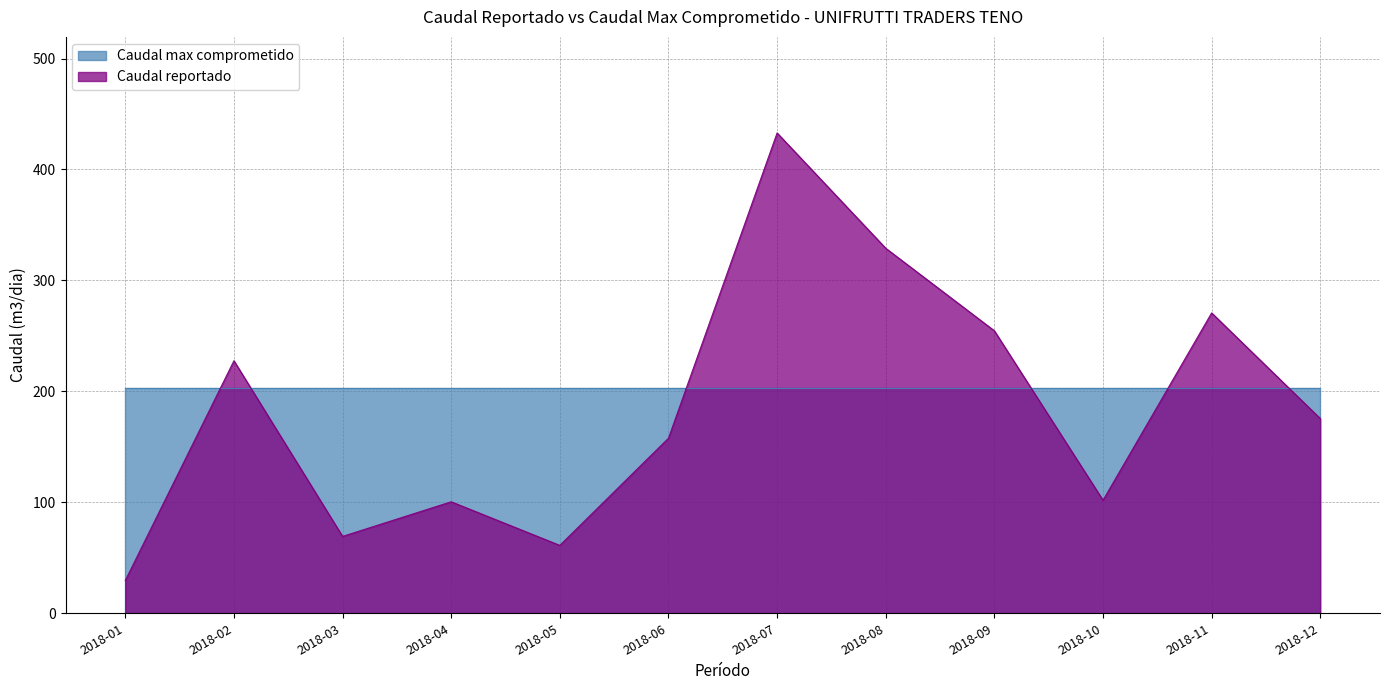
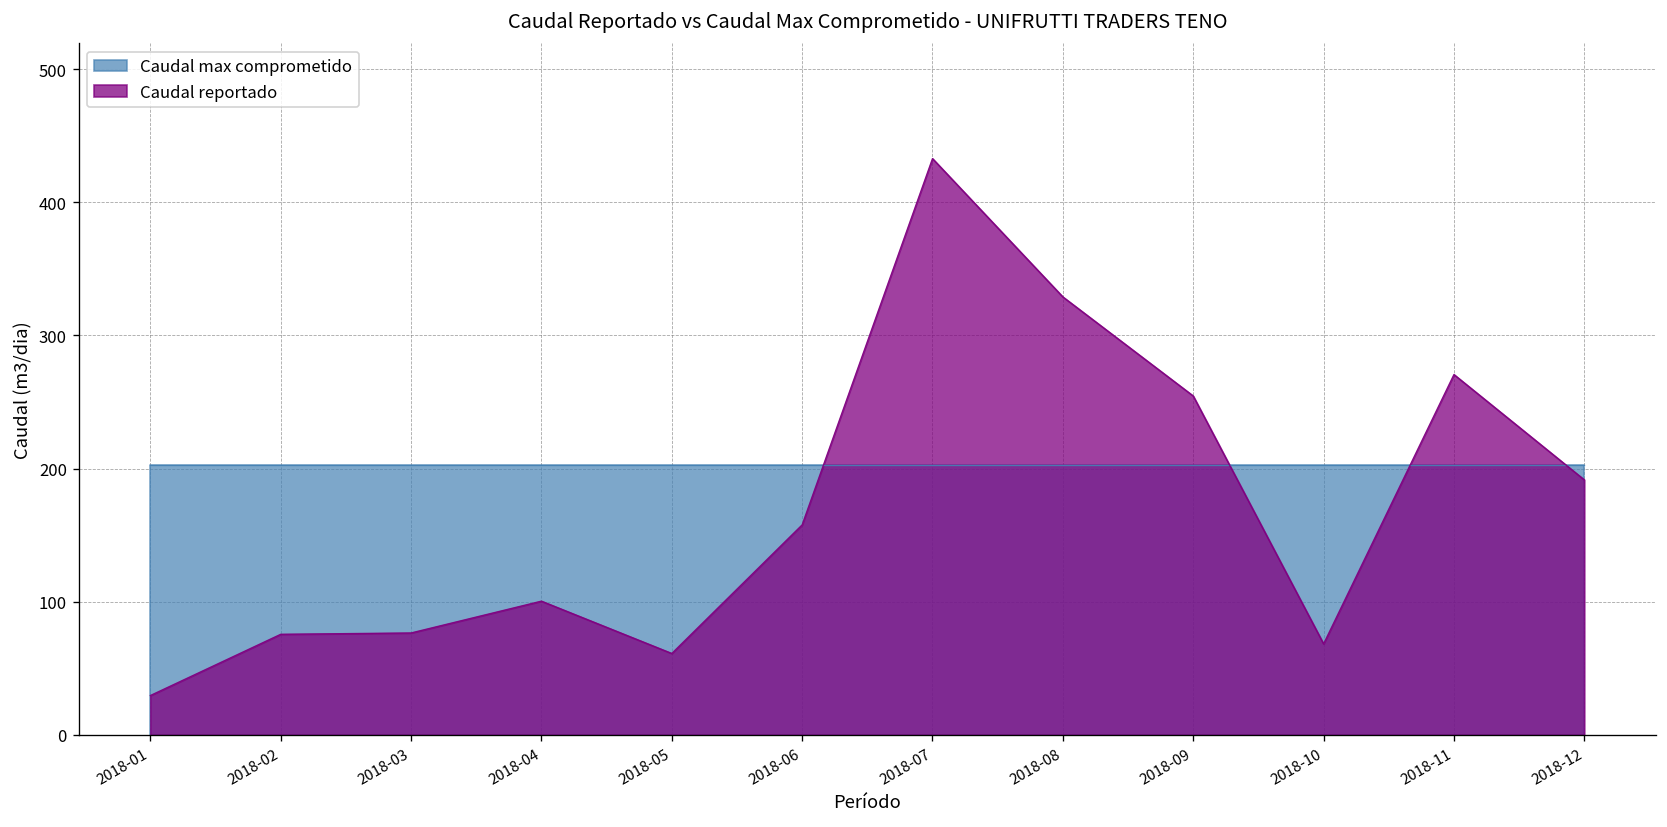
  {
    "Caudal max comprometido": {
      "2018-01": 203,
      "2018-02": 203,
      "2018-03": 203,
      "2018-04": 203,
      "2018-05": 203,
      "2018-06": 203,
      "2018-07": 203,
      "2018-08": 203,
      "2018-09": 203,
      "2018-10": 203,
      "2018-11": 203,
      "2018-12": 203
    },
    "Caudal reportado": {
      "2018-01": 30,
-     "2018-02": 228,
-     "2018-03": 69,
+     "2018-02": 76,
+     "2018-03": 77,
      "2018-04": 101,
      "2018-05": 61,
      "2018-06": 158,
      "2018-07": 433,
      "2018-08": 329,
      "2018-09": 255,
-     "2018-10": 102,
+     "2018-10": 68,
      "2018-11": 271,
-     "2018-12": 176
+     "2018-12": 192
    }
  }
